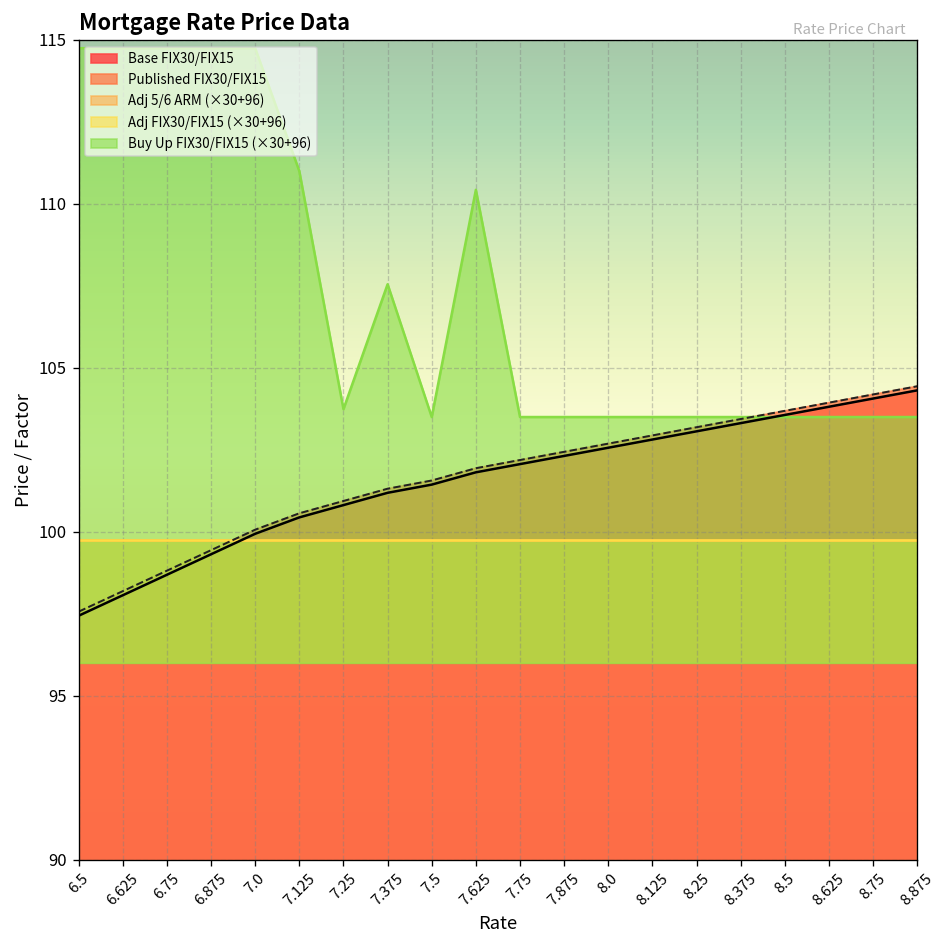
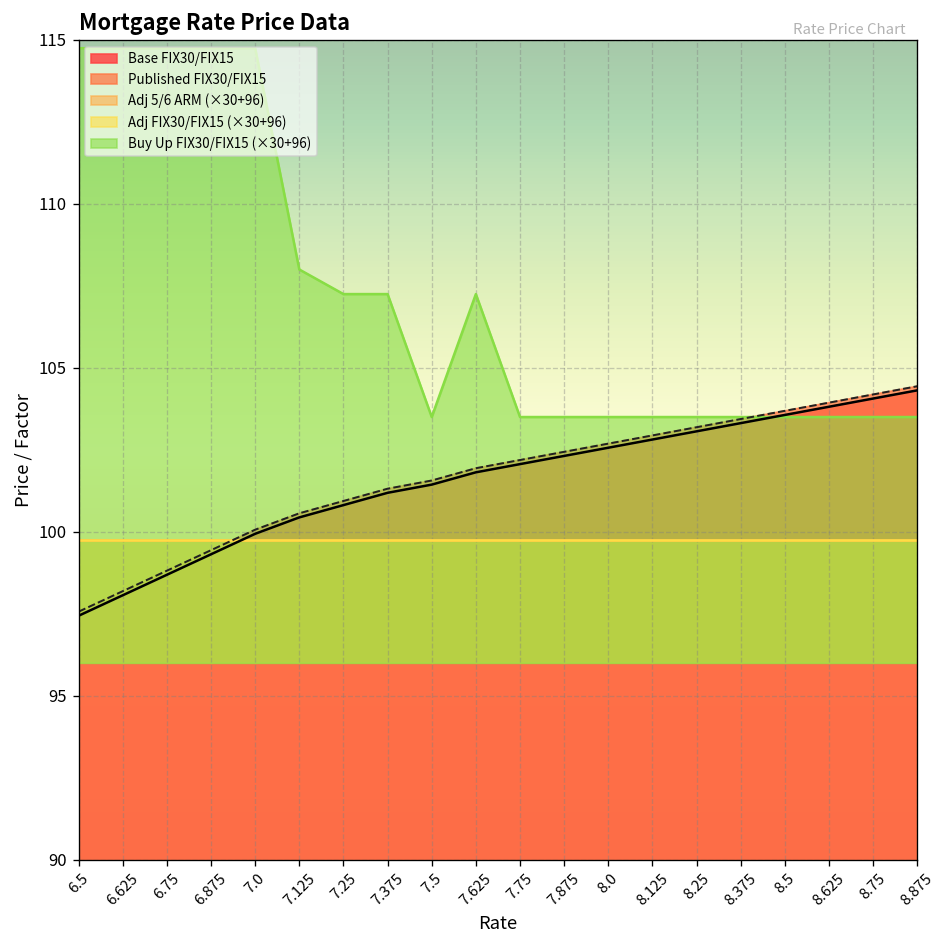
  {
    "Adj FIX30/FIX15 (×30+96)": {
      "6.5": 99.8,
      "6.625": 99.8,
      "6.75": 99.8,
      "6.875": 99.8,
      "7.0": 99.8,
      "7.125": 99.8,
      "7.25": 99.8,
      "7.375": 99.8,
      "7.5": 99.8,
      "7.625": 99.8,
      "7.75": 99.8,
      "7.875": 99.8,
      "8.0": 99.8,
      "8.125": 99.8,
      "8.25": 99.8,
      "8.375": 99.8,
      "8.5": 99.8,
      "8.625": 99.8,
      "8.75": 99.8,
      "8.875": 99.8
    },
    "Buy Up FIX30/FIX15 (×30+96)": {
      "6.5": 114.8,
-     "7.125": 111.0,
-     "7.25": 103.7,
-     "7.375": 107.6,
+     "7.125": 108.0,
+     "7.25": 107.3,
+     "7.375": 107.3,
      "7.5": 103.5,
-     "7.625": 110.4,
+     "7.625": 107.3,
      "7.75": 103.5,
      "7.875": 103.5,
      "8.0": 103.5,
      "8.125": 103.5,
      "8.25": 103.5,
      "8.625": 103.5,
      "8.75": 103.5,
      "8.875": 103.5
    }
  }
